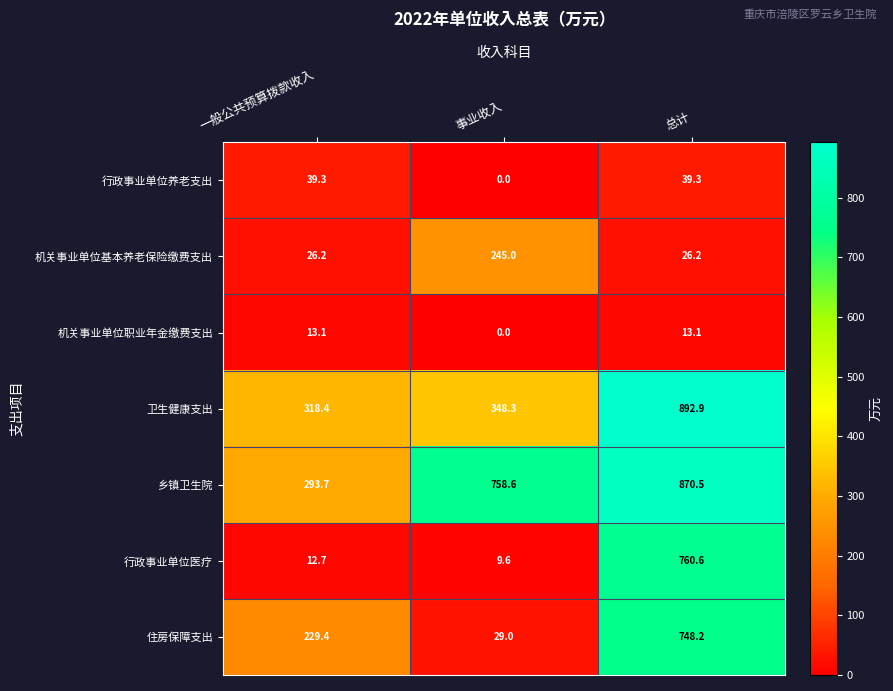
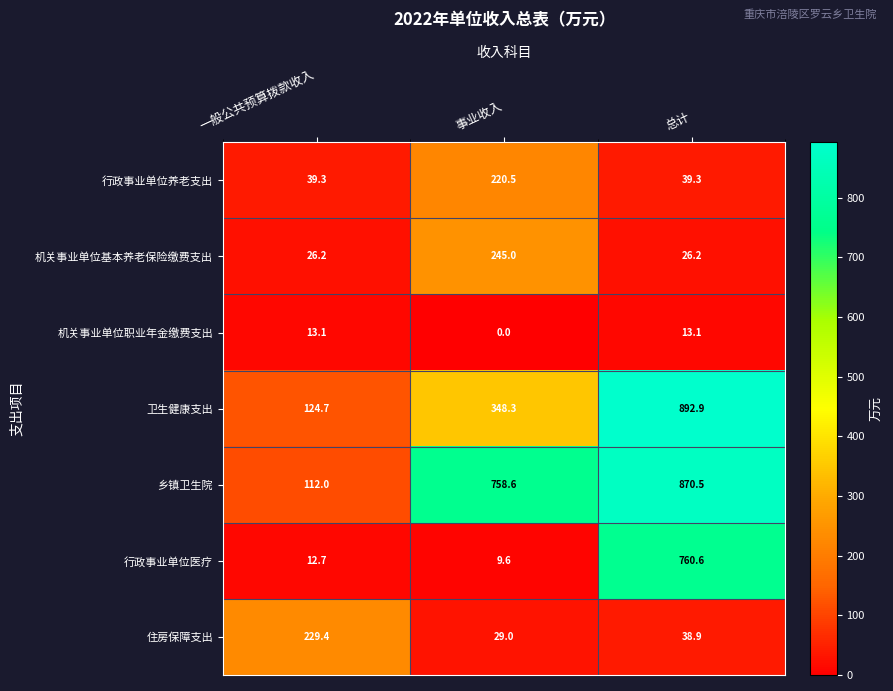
  {
    "行政事业单位养老支出": {
      "一般公共预算拨款收入": 39.3,
-     "事业收入": 0.0,
+     "事业收入": 220.5,
      "总计": 39.3
    },
    "机关事业单位基本养老保险缴费支出": {
      "一般公共预算拨款收入": 26.2,
      "事业收入": 245.0,
      "总计": 26.2
    },
    "机关事业单位职业年金缴费支出": {
      "一般公共预算拨款收入": 13.1,
      "事业收入": 0.0,
      "总计": 13.1
    },
    "卫生健康支出": {
-     "一般公共预算拨款收入": 318.4,
+     "一般公共预算拨款收入": 124.7,
      "事业收入": 348.3,
      "总计": 892.9
    },
    "乡镇卫生院": {
-     "一般公共预算拨款收入": 293.7,
+     "一般公共预算拨款收入": 112.0,
      "事业收入": 758.6,
      "总计": 870.5
    },
    "行政事业单位医疗": {
      "一般公共预算拨款收入": 12.7,
      "事业收入": 9.6,
      "总计": 760.6
    },
    "住房保障支出": {
      "一般公共预算拨款收入": 229.4,
      "事业收入": 29.0,
-     "总计": 748.2
+     "总计": 38.9
    }
  }
